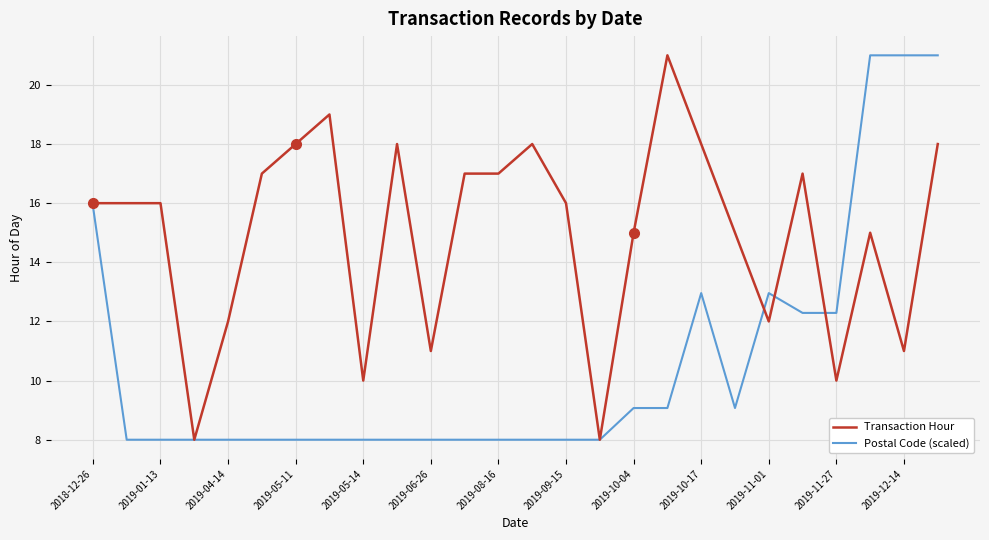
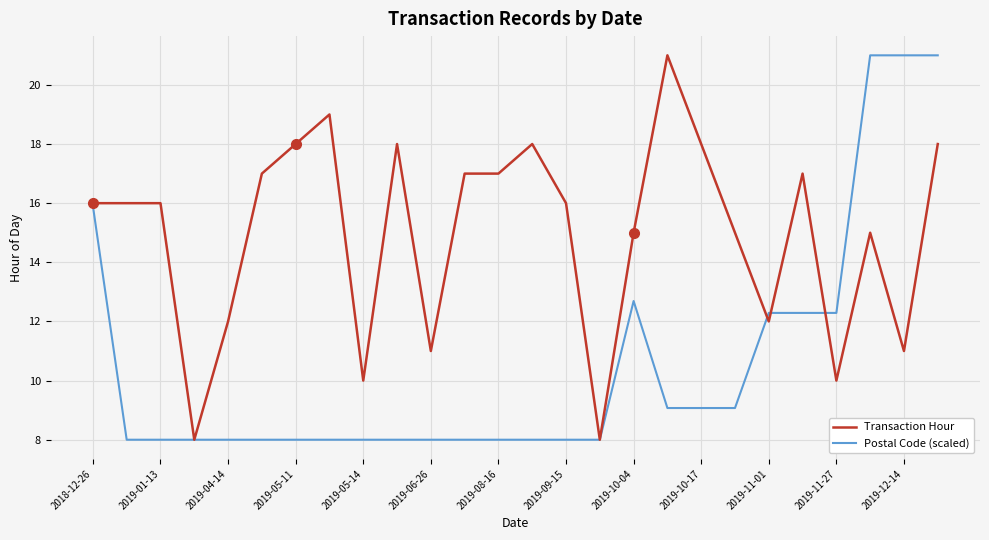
  {
    "Postal Code (scaled)": {
      "2018-12-26": 15.9,
      "2019-01-13": 8.0,
      "2019-04-14": 8.0,
      "2019-05-11": 8.0,
      "2019-06-26": 8.0,
      "2019-08-16": 8.0,
      "2019-09-15": 8.0,
-     "2019-10-04": 9.1,
-     "2019-10-17": 13.0,
-     "2019-11-01": 13.0,
+     "2019-10-04": 12.7,
+     "2019-10-17": 9.1,
+     "2019-11-01": 12.3,
      "2019-12-14": 21.0
    }
  }
